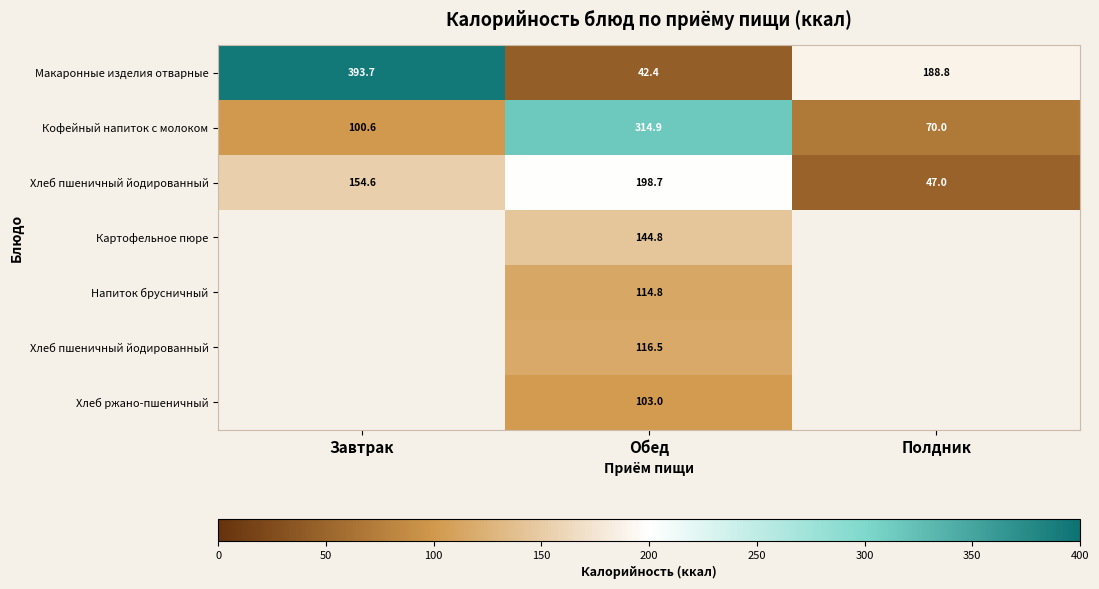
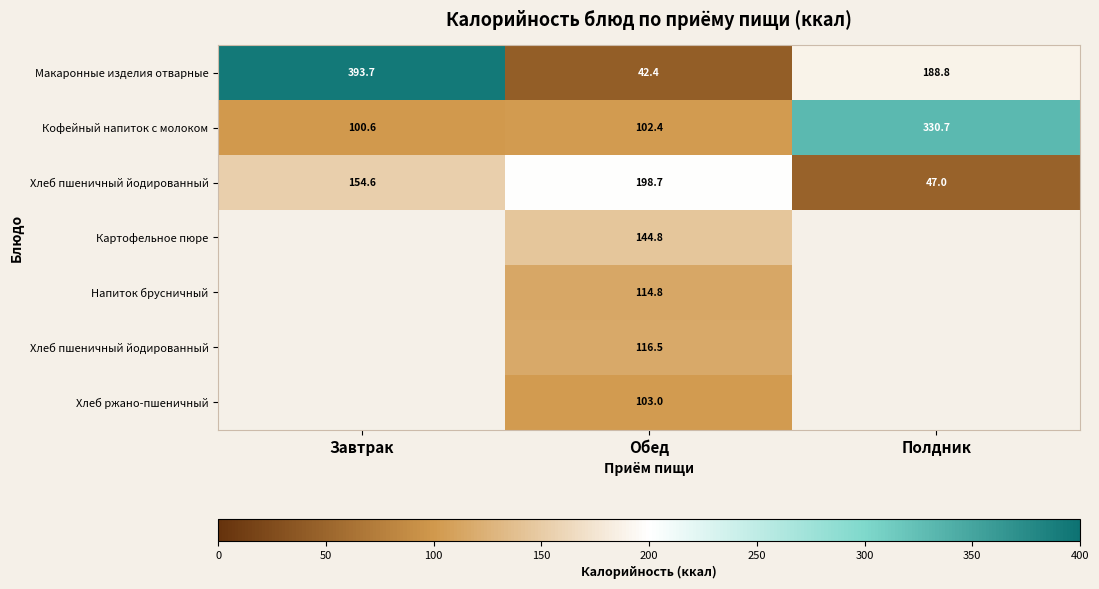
  {
    "Макаронные изделия отварные": {
      "Завтрак": 393.7,
      "Обед": 42.4,
      "Полдник": 188.8
    },
    "Кофейный напиток с молоком": {
      "Завтрак": 100.6,
-     "Обед": 314.9,
-     "Полдник": 70.0
+     "Обед": 102.4,
+     "Полдник": 330.7
    },
    "Хлеб пшеничный йодированный": {
      "Завтрак": 154.6,
      "Полдник": 47.0
    },
    "Картофельное пюре": {
      "Обед": 144.8
    },
    "Напиток брусничный": {
      "Обед": 114.8
    },
    "Хлеб ржано-пшеничный": {
      "Обед": 103.0
    }
  }
